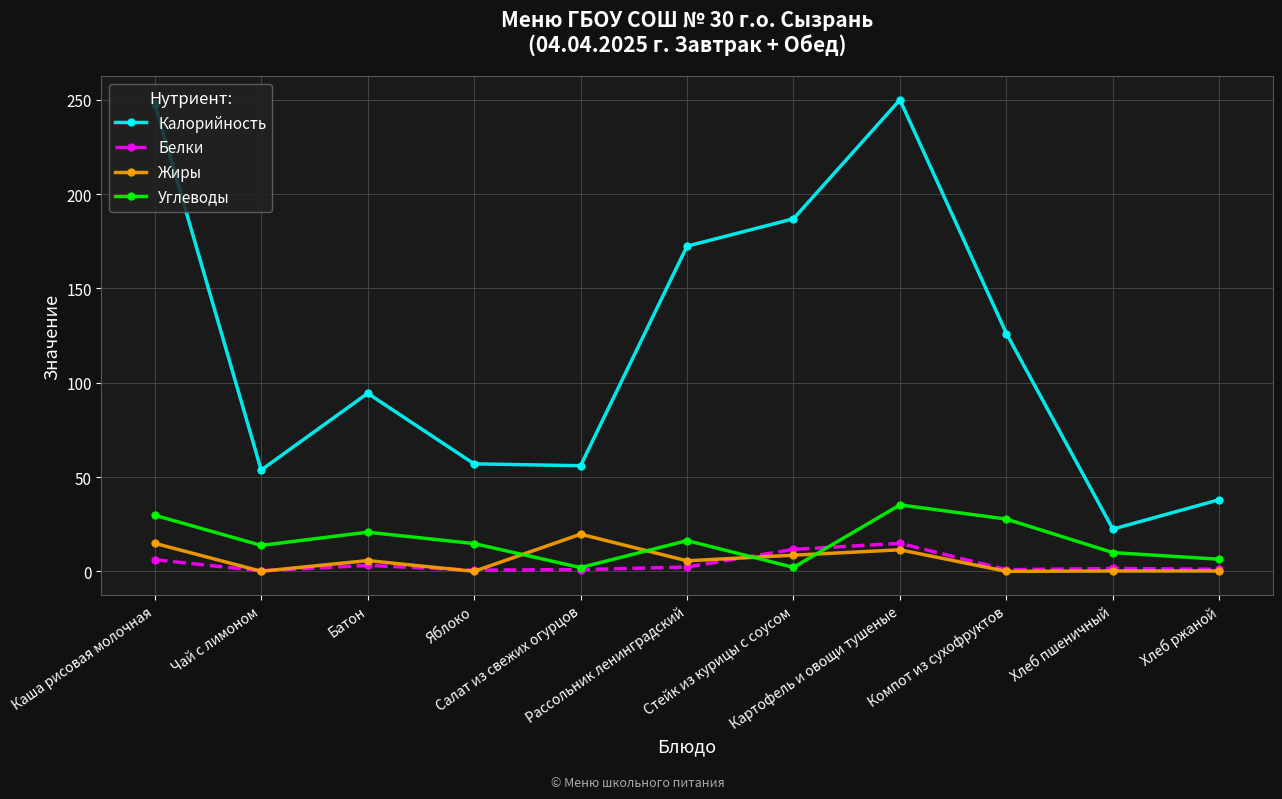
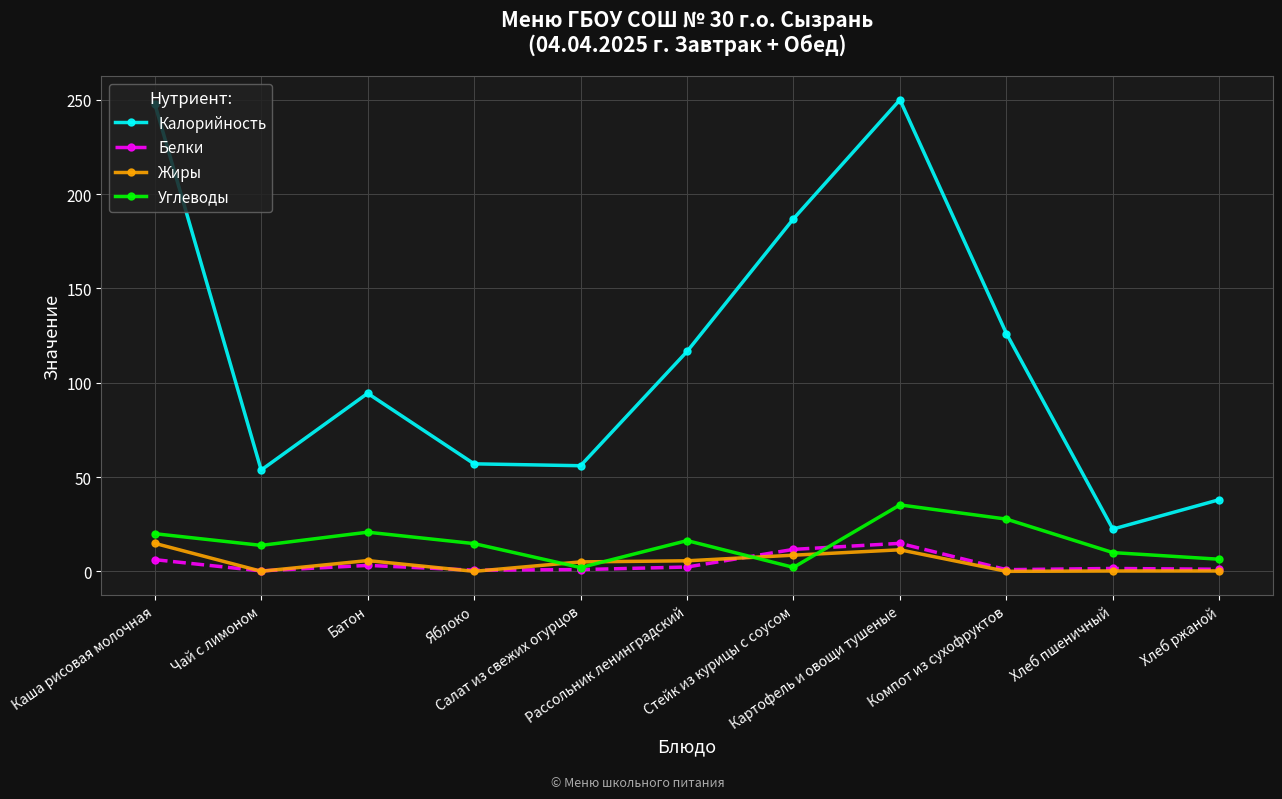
  {
    "Калорийность": {
      "Чай с лимоном": 54,
      "Батон": 94,
      "Яблоко": 57,
      "Салат из свежих огурцов": 56,
-     "Рассольник ленинградский": 172,
+     "Рассольник ленинградский": 117,
      "Стейк из курицы с соусом": 187,
      "Картофель и овощи тушеные": 250,
      "Компот из сухофруктов": 126,
      "Хлеб пшеничный": 22,
      "Хлеб ржаной": 38
    },
    "Белки": {
      "Каша рисовая молочная": 6,
      "Батон": 3,
      "Рассольник ленинградский": 2,
      "Стейк из курицы с соусом": 12,
      "Картофель и овощи тушеные": 15
    },
    "Жиры": {
      "Каша рисовая молочная": 15,
      "Батон": 6,
-     "Салат из свежих огурцов": 20,
+     "Салат из свежих огурцов": 5,
      "Рассольник ленинградский": 6,
      "Стейк из курицы с соусом": 9,
      "Картофель и овощи тушеные": 11
    },
    "Углеводы": {
-     "Каша рисовая молочная": 30,
+     "Каша рисовая молочная": 20,
      "Чай с лимоном": 14,
      "Батон": 21,
      "Яблоко": 15,
      "Рассольник ленинградский": 16,
      "Стейк из курицы с соусом": 2,
      "Картофель и овощи тушеные": 35,
      "Компот из сухофруктов": 28,
      "Хлеб пшеничный": 10,
      "Хлеб ржаной": 6
    }
  }
